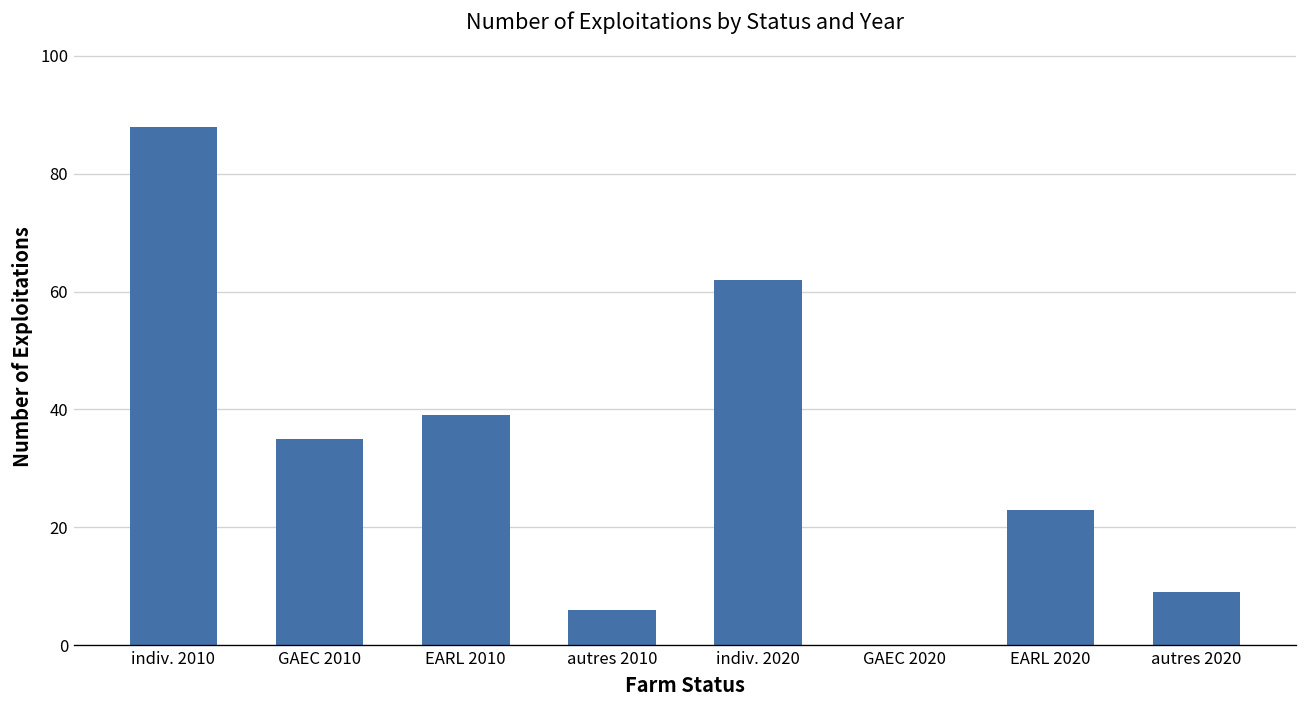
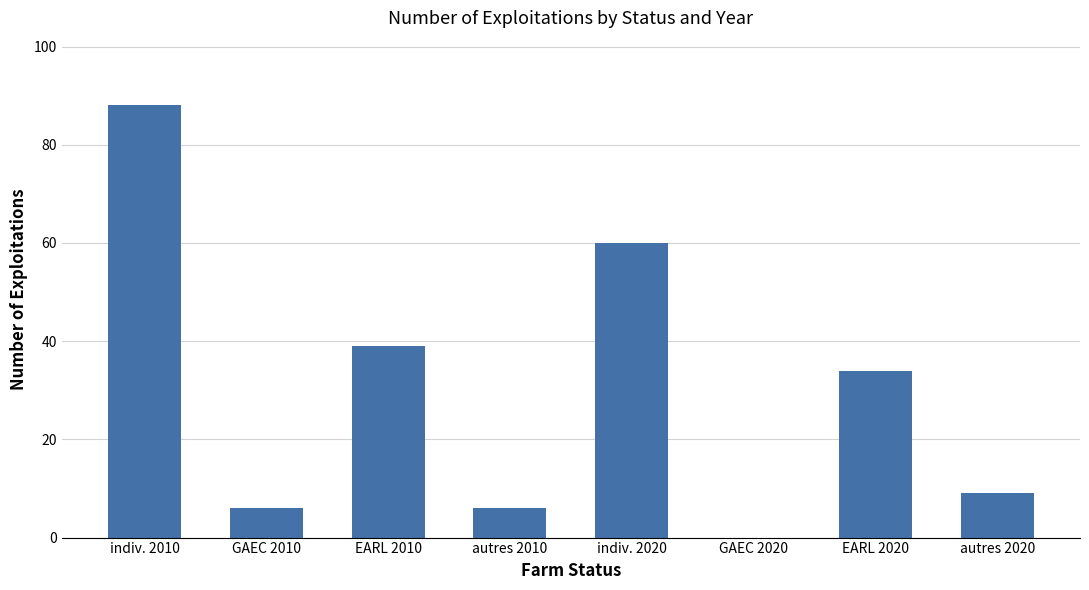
  {
    "indiv. 2010": 88,
-   "GAEC 2010": 35,
+   "GAEC 2010": 6,
    "EARL 2010": 39,
    "autres 2010": 6,
-   "indiv. 2020": 62,
+   "indiv. 2020": 60,
    "GAEC 2020": 0,
-   "EARL 2020": 23,
+   "EARL 2020": 34,
    "autres 2020": 9
  }
